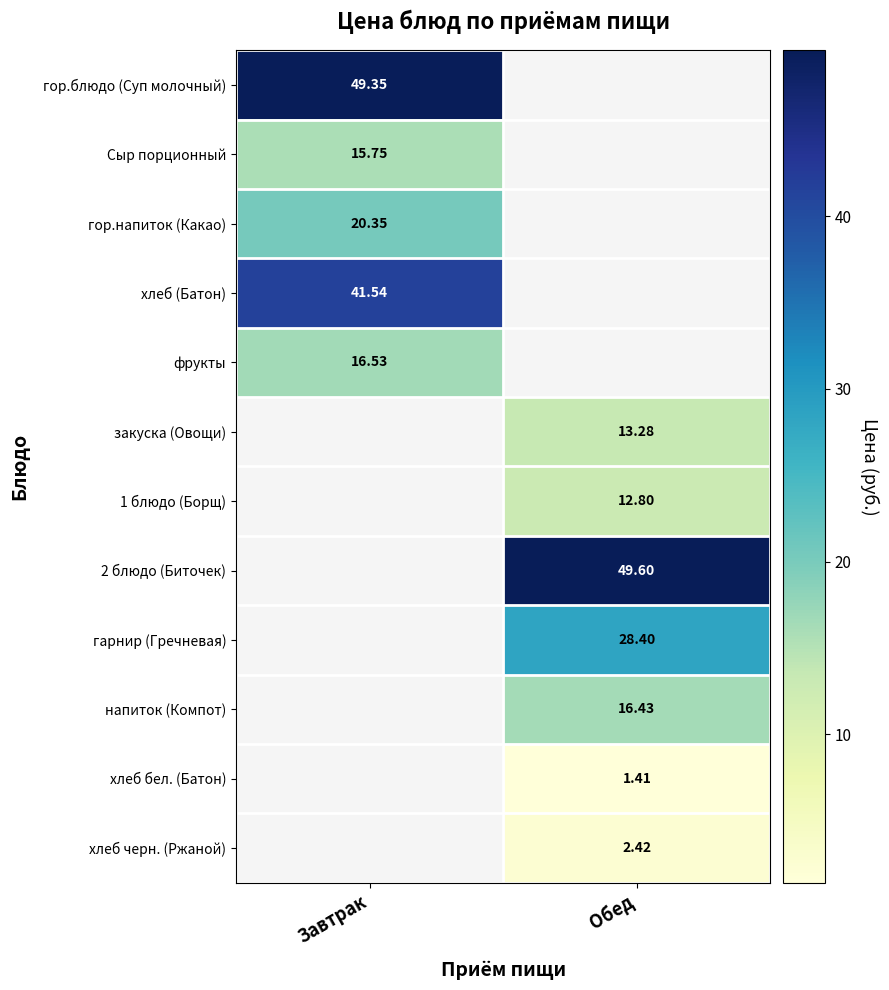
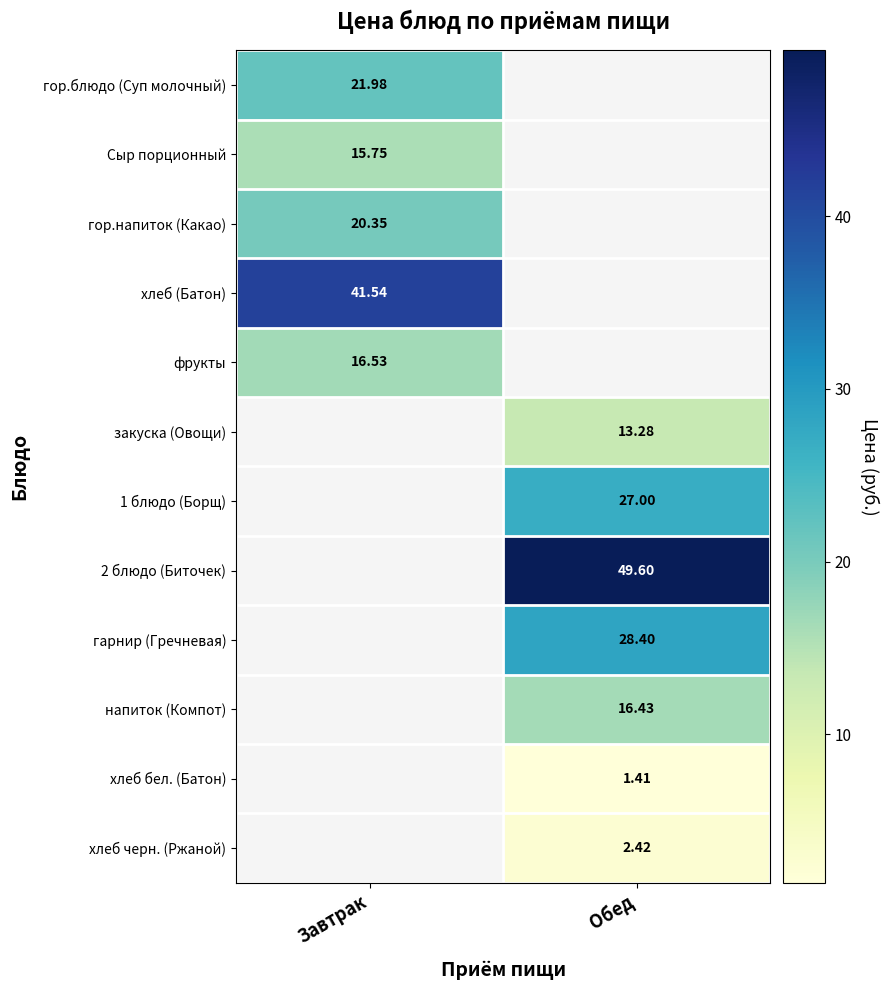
  {
    "гор.блюдо (Суп молочный)": {
-     "Завтрак": 49.35
+     "Завтрак": 21.98
    },
    "Сыр порционный": {
      "Завтрак": 15.75
    },
    "гор.напиток (Какао)": {
      "Завтрак": 20.35
    },
    "хлеб (Батон)": {
      "Завтрак": 41.54
    },
    "фрукты": {
      "Завтрак": 16.53
    },
    "закуска (Овощи)": {
      "Обед": 13.28
    },
    "1 блюдо (Борщ)": {
-     "Обед": 12.80
+     "Обед": 27.00
    },
    "2 блюдо (Биточек)": {
      "Обед": 49.60
    },
    "гарнир (Гречневая)": {
      "Обед": 28.40
    },
    "напиток (Компот)": {
      "Обед": 16.43
    },
    "хлеб бел. (Батон)": {
      "Обед": 1.41
    },
    "хлеб черн. (Ржаной)": {
      "Обед": 2.42
    }
  }
